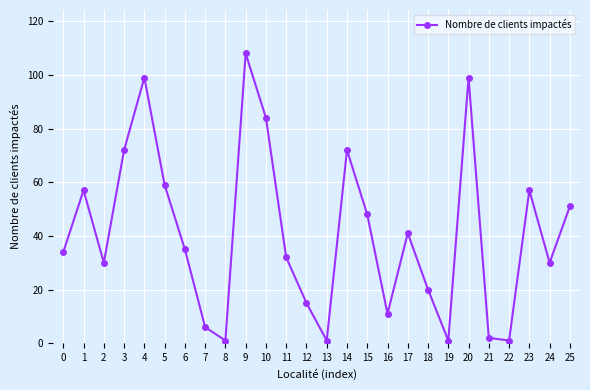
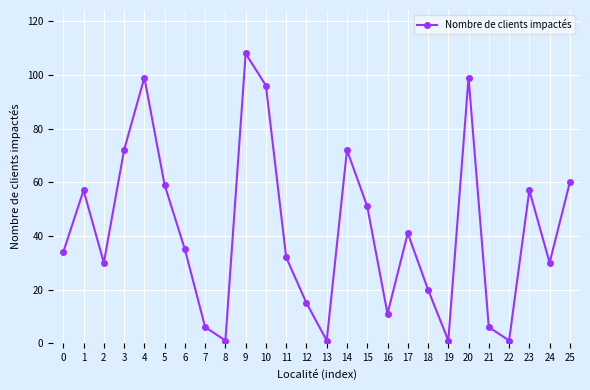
  {
    "0": 34,
    "1": 57,
    "2": 30,
    "3": 72,
    "4": 99,
    "5": 59,
    "6": 35,
    "7": 6,
    "8": 1,
    "9": 108,
-   "10": 84,
+   "10": 96,
    "11": 32,
    "12": 15,
    "13": 1,
    "14": 72,
-   "15": 48,
+   "15": 51,
    "16": 11,
    "17": 41,
    "18": 20,
    "19": 1,
    "20": 99,
-   "21": 2,
+   "21": 6,
    "22": 1,
    "23": 57,
    "24": 30,
-   "25": 51
+   "25": 60
  }
